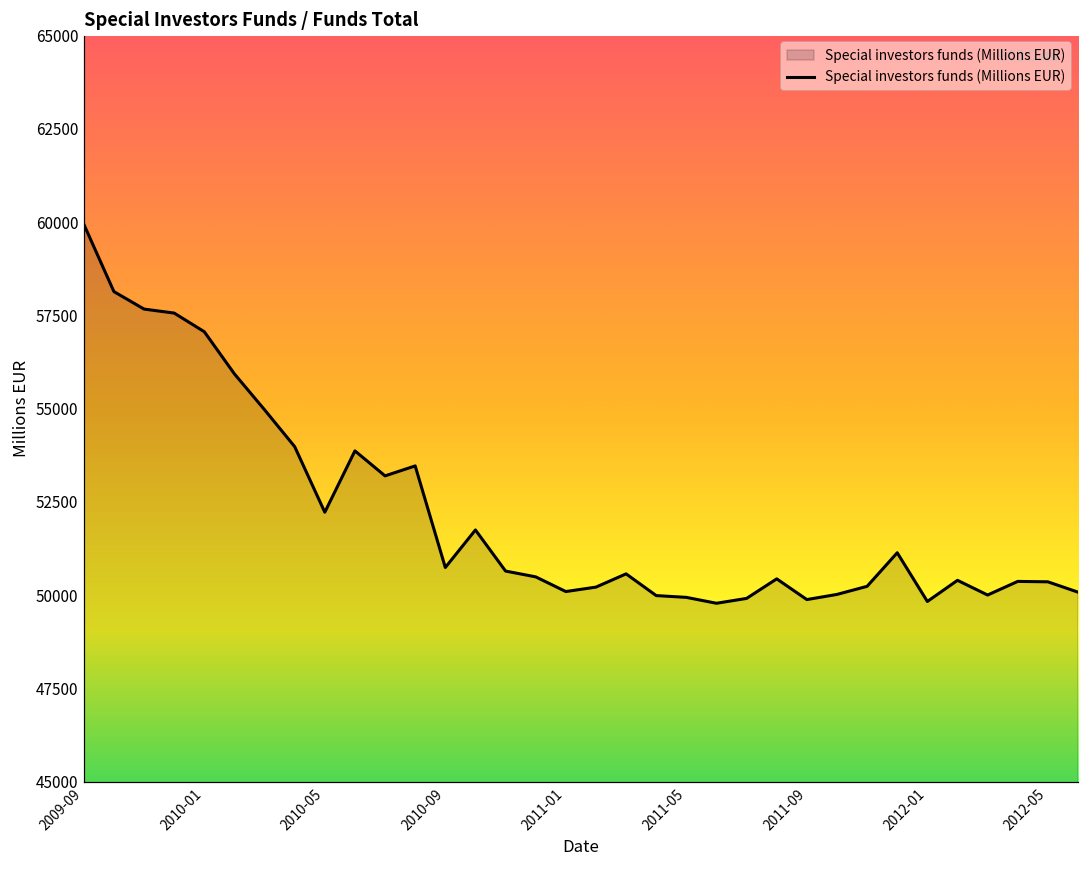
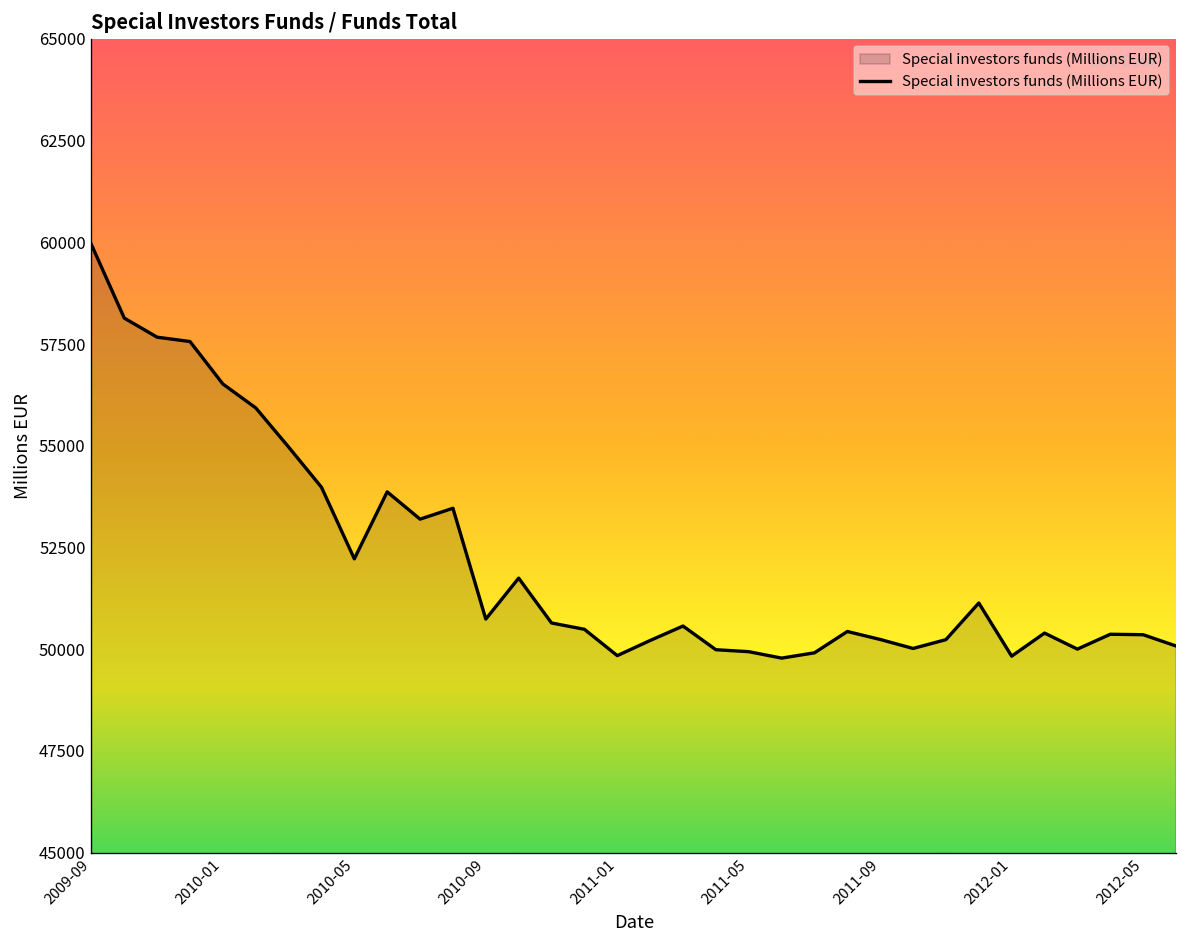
  {
    "2009-09": 59900,
-   "2010-01": 57100,
+   "2010-01": 56500,
    "2010-05": 52200,
    "2010-09": 50700,
-   "2011-01": 50100,
+   "2011-01": 49800,
    "2011-05": 49900,
-   "2011-09": 49900,
+   "2011-09": 50200,
    "2012-01": 49800,
    "2012-05": 50400
  }
